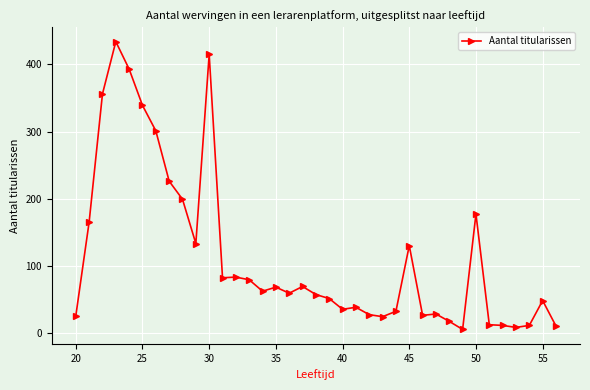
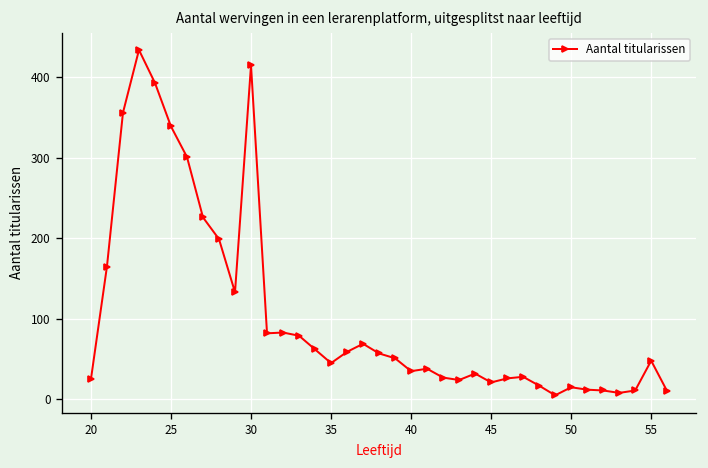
  {
    "20": 30,
    "25": 340,
    "30": 420,
-   "35": 70,
+   "35": 50,
    "40": 40,
-   "45": 130,
-   "50": 180,
+   "45": 20,
+   "50": 20,
    "55": 50
  }
